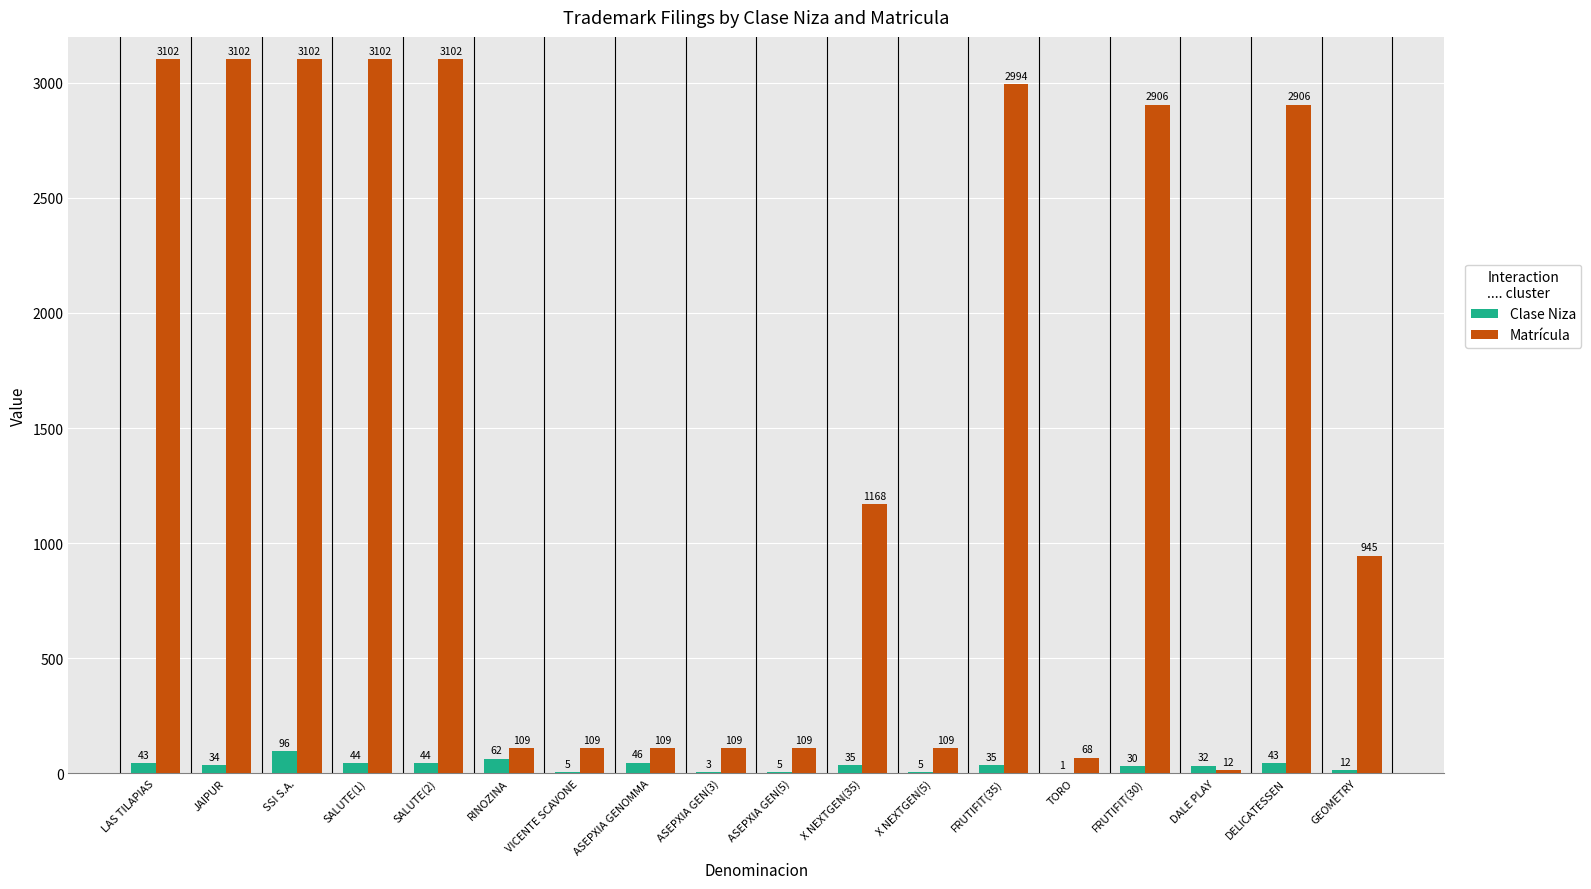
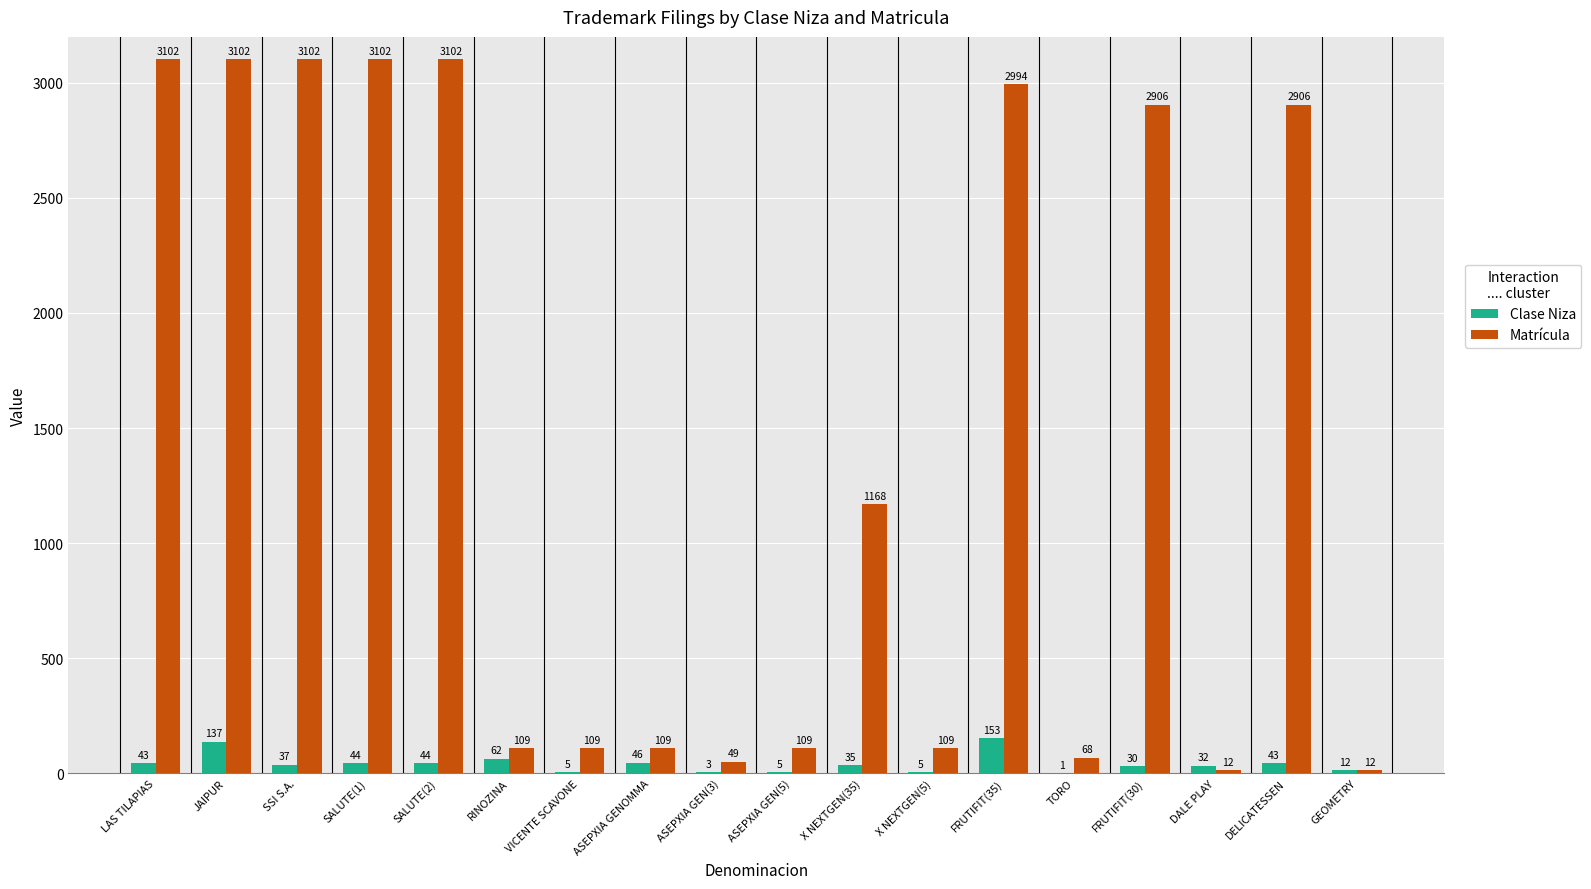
  {
    "Clase Niza": {
      "LAS TILAPIAS": 43,
-     "JAIPUR": 34,
-     "SSI S.A.": 96,
+     "JAIPUR": 137,
+     "SSI S.A.": 37,
      "SALUTE(1)": 44,
      "SALUTE(2)": 44,
      "RINOZINA": 62,
      "VICENTE SCAVONE": 5,
      "ASEPXIA GENOMMA": 46,
      "ASEPXIA GEN(3)": 3,
      "ASEPXIA GEN(5)": 5,
      "X NEXTGEN(35)": 35,
      "X NEXTGEN(5)": 5,
-     "FRUTIFIT(35)": 35,
+     "FRUTIFIT(35)": 153,
      "TORO": 1,
      "FRUTIFIT(30)": 30,
      "DALE PLAY": 32,
      "DELICATESSEN": 43,
      "GEOMETRY": 12
    },
    "Matrícula": {
      "LAS TILAPIAS": 3102,
      "JAIPUR": 3102,
      "SSI S.A.": 3102,
      "SALUTE(1)": 3102,
      "SALUTE(2)": 3102,
      "RINOZINA": 109,
      "VICENTE SCAVONE": 109,
      "ASEPXIA GENOMMA": 109,
-     "ASEPXIA GEN(3)": 109,
+     "ASEPXIA GEN(3)": 49,
      "ASEPXIA GEN(5)": 109,
      "X NEXTGEN(35)": 1168,
      "X NEXTGEN(5)": 109,
      "FRUTIFIT(35)": 2994,
      "TORO": 68,
      "FRUTIFIT(30)": 2906,
      "DALE PLAY": 12,
      "DELICATESSEN": 2906,
-     "GEOMETRY": 945
+     "GEOMETRY": 12
    }
  }
